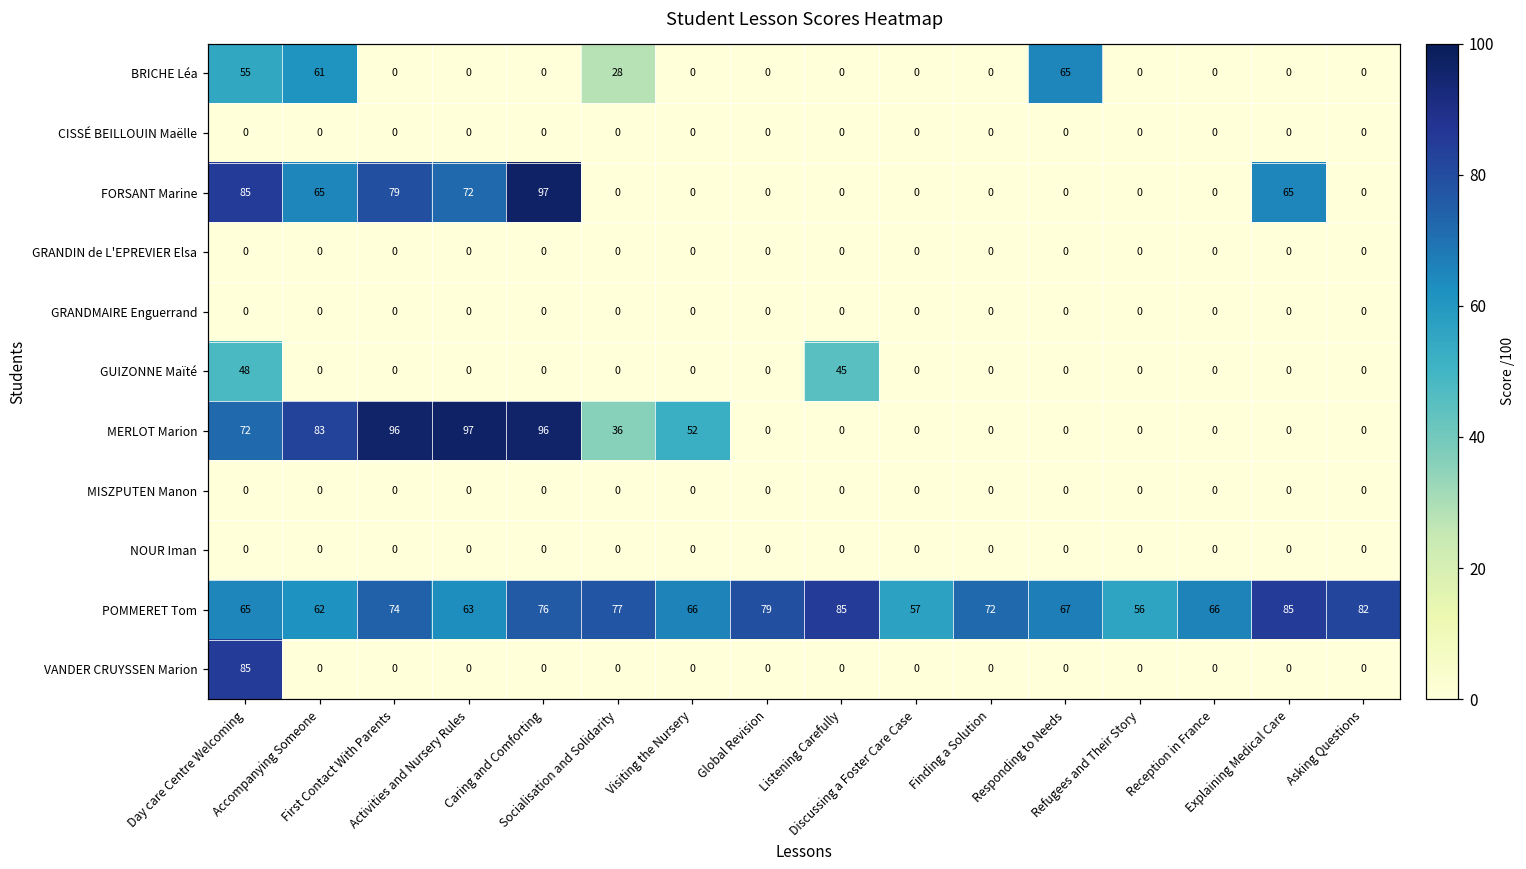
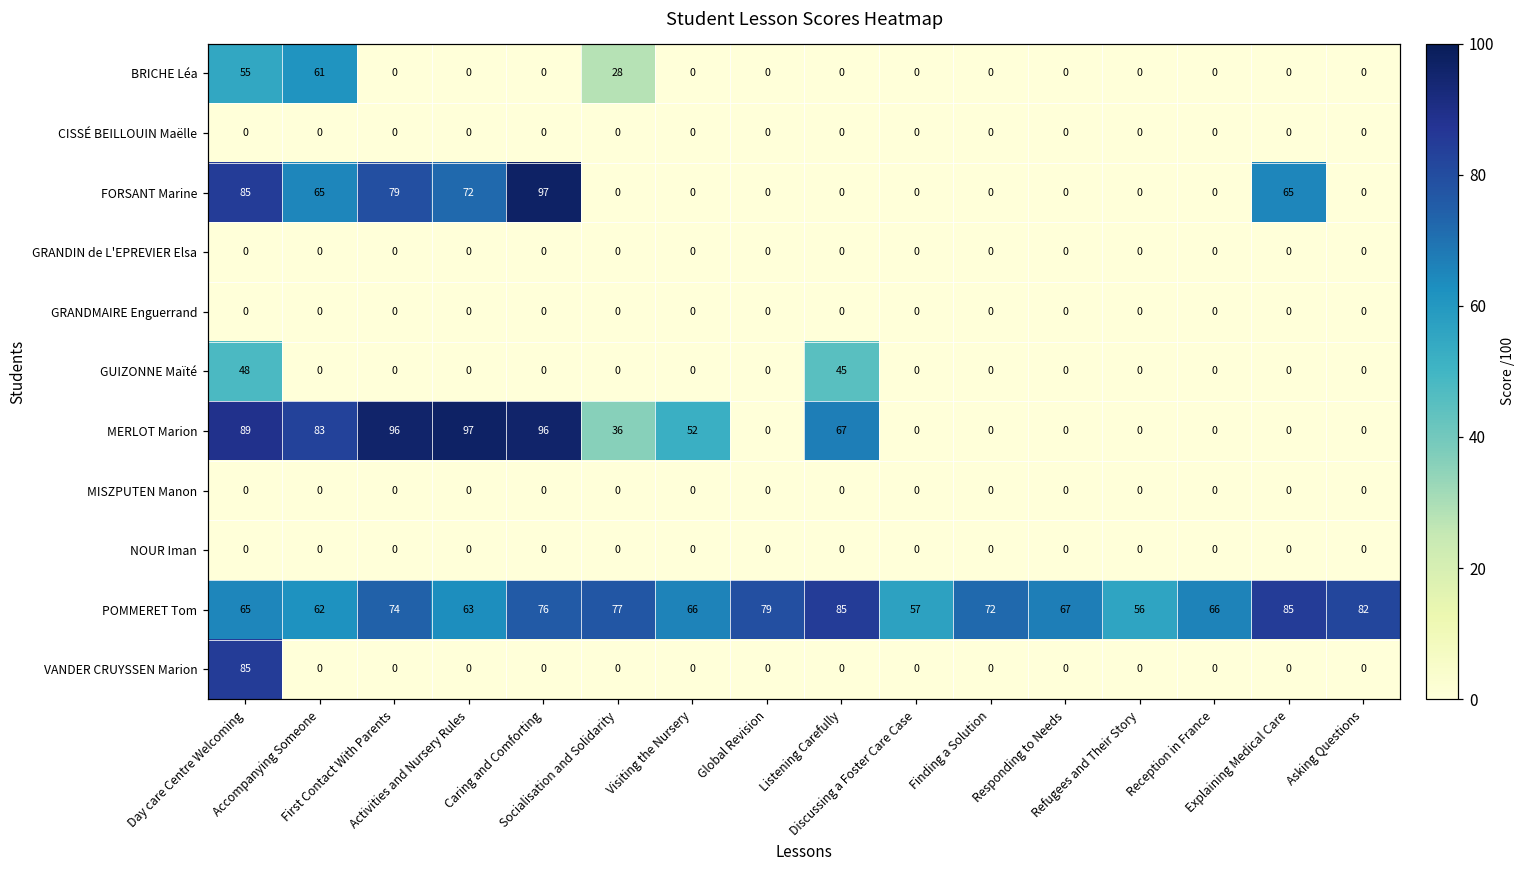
  {
    "BRICHE Léa": {
      "Day care Centre Welcoming": 55,
      "Accompanying Someone": 61,
      "First Contact With Parents": 0,
      "Activities and Nursery Rules": 0,
      "Caring and Comforting": 0,
      "Socialisation and Solidarity": 28,
      "Visiting the Nursery": 0,
      "Global Revision": 0,
      "Listening Carefully": 0,
      "Discussing a Foster Care Case": 0,
      "Finding a Solution": 0,
-     "Responding to Needs": 65,
+     "Responding to Needs": 0,
      "Refugees and Their Story": 0,
      "Reception in France": 0,
      "Explaining Medical Care": 0,
      "Asking Questions": 0
    },
    "CISSÉ BEILLOUIN Maëlle": {
      "Day care Centre Welcoming": 0,
      "Accompanying Someone": 0,
      "First Contact With Parents": 0,
      "Activities and Nursery Rules": 0,
      "Caring and Comforting": 0,
      "Socialisation and Solidarity": 0,
      "Visiting the Nursery": 0,
      "Global Revision": 0,
      "Listening Carefully": 0,
      "Discussing a Foster Care Case": 0,
      "Finding a Solution": 0,
      "Responding to Needs": 0,
      "Refugees and Their Story": 0,
      "Reception in France": 0,
      "Explaining Medical Care": 0,
      "Asking Questions": 0
    },
    "FORSANT Marine": {
      "Day care Centre Welcoming": 85,
      "Accompanying Someone": 65,
      "First Contact With Parents": 79,
      "Activities and Nursery Rules": 72,
      "Caring and Comforting": 97,
      "Socialisation and Solidarity": 0,
      "Visiting the Nursery": 0,
      "Global Revision": 0,
      "Listening Carefully": 0,
      "Discussing a Foster Care Case": 0,
      "Finding a Solution": 0,
      "Responding to Needs": 0,
      "Refugees and Their Story": 0,
      "Reception in France": 0,
      "Explaining Medical Care": 65,
      "Asking Questions": 0
    },
    "GRANDIN de L'EPREVIER Elsa": {
      "Day care Centre Welcoming": 0,
      "Accompanying Someone": 0,
      "First Contact With Parents": 0,
      "Activities and Nursery Rules": 0,
      "Caring and Comforting": 0,
      "Socialisation and Solidarity": 0,
      "Visiting the Nursery": 0,
      "Global Revision": 0,
      "Listening Carefully": 0,
      "Discussing a Foster Care Case": 0,
      "Finding a Solution": 0,
      "Responding to Needs": 0,
      "Refugees and Their Story": 0,
      "Reception in France": 0,
      "Explaining Medical Care": 0,
      "Asking Questions": 0
    },
    "GRANDMAIRE Enguerrand": {
      "Day care Centre Welcoming": 0,
      "Accompanying Someone": 0,
      "First Contact With Parents": 0,
      "Activities and Nursery Rules": 0,
      "Caring and Comforting": 0,
      "Socialisation and Solidarity": 0,
      "Visiting the Nursery": 0,
      "Global Revision": 0,
      "Listening Carefully": 0,
      "Discussing a Foster Care Case": 0,
      "Finding a Solution": 0,
      "Responding to Needs": 0,
      "Refugees and Their Story": 0,
      "Reception in France": 0,
      "Explaining Medical Care": 0,
      "Asking Questions": 0
    },
    "GUIZONNE Maïté": {
      "Day care Centre Welcoming": 48,
      "Accompanying Someone": 0,
      "First Contact With Parents": 0,
      "Activities and Nursery Rules": 0,
      "Caring and Comforting": 0,
      "Socialisation and Solidarity": 0,
      "Visiting the Nursery": 0,
      "Global Revision": 0,
      "Listening Carefully": 45,
      "Discussing a Foster Care Case": 0,
      "Finding a Solution": 0,
      "Responding to Needs": 0,
      "Refugees and Their Story": 0,
      "Reception in France": 0,
      "Explaining Medical Care": 0,
      "Asking Questions": 0
    },
    "MERLOT Marion": {
-     "Day care Centre Welcoming": 72,
+     "Day care Centre Welcoming": 89,
      "Accompanying Someone": 83,
      "First Contact With Parents": 96,
      "Activities and Nursery Rules": 97,
      "Caring and Comforting": 96,
      "Socialisation and Solidarity": 36,
      "Visiting the Nursery": 52,
      "Global Revision": 0,
-     "Listening Carefully": 0,
+     "Listening Carefully": 67,
      "Discussing a Foster Care Case": 0,
      "Finding a Solution": 0,
      "Responding to Needs": 0,
      "Refugees and Their Story": 0,
      "Reception in France": 0,
      "Explaining Medical Care": 0,
      "Asking Questions": 0
    },
    "MISZPUTEN Manon": {
      "Day care Centre Welcoming": 0,
      "Accompanying Someone": 0,
      "First Contact With Parents": 0,
      "Activities and Nursery Rules": 0,
      "Caring and Comforting": 0,
      "Socialisation and Solidarity": 0,
      "Visiting the Nursery": 0,
      "Global Revision": 0,
      "Listening Carefully": 0,
      "Discussing a Foster Care Case": 0,
      "Finding a Solution": 0,
      "Responding to Needs": 0,
      "Refugees and Their Story": 0,
      "Reception in France": 0,
      "Explaining Medical Care": 0,
      "Asking Questions": 0
    },
    "NOUR Iman": {
      "Day care Centre Welcoming": 0,
      "Accompanying Someone": 0,
      "First Contact With Parents": 0,
      "Activities and Nursery Rules": 0,
      "Caring and Comforting": 0,
      "Socialisation and Solidarity": 0,
      "Visiting the Nursery": 0,
      "Global Revision": 0,
      "Listening Carefully": 0,
      "Discussing a Foster Care Case": 0,
      "Finding a Solution": 0,
      "Responding to Needs": 0,
      "Refugees and Their Story": 0,
      "Reception in France": 0,
      "Explaining Medical Care": 0,
      "Asking Questions": 0
    },
    "POMMERET Tom": {
      "Day care Centre Welcoming": 65,
      "Accompanying Someone": 62,
      "First Contact With Parents": 74,
      "Activities and Nursery Rules": 63,
      "Caring and Comforting": 76,
      "Socialisation and Solidarity": 77,
      "Visiting the Nursery": 66,
      "Global Revision": 79,
      "Listening Carefully": 85,
      "Discussing a Foster Care Case": 57,
      "Finding a Solution": 72,
      "Responding to Needs": 67,
      "Refugees and Their Story": 56,
      "Reception in France": 66,
      "Explaining Medical Care": 85,
      "Asking Questions": 82
    },
    "VANDER CRUYSSEN Marion": {
      "Day care Centre Welcoming": 85,
      "Accompanying Someone": 0,
      "First Contact With Parents": 0,
      "Activities and Nursery Rules": 0,
      "Caring and Comforting": 0,
      "Socialisation and Solidarity": 0,
      "Visiting the Nursery": 0,
      "Global Revision": 0,
      "Listening Carefully": 0,
      "Discussing a Foster Care Case": 0,
      "Finding a Solution": 0,
      "Responding to Needs": 0,
      "Refugees and Their Story": 0,
      "Reception in France": 0,
      "Explaining Medical Care": 0,
      "Asking Questions": 0
    }
  }
